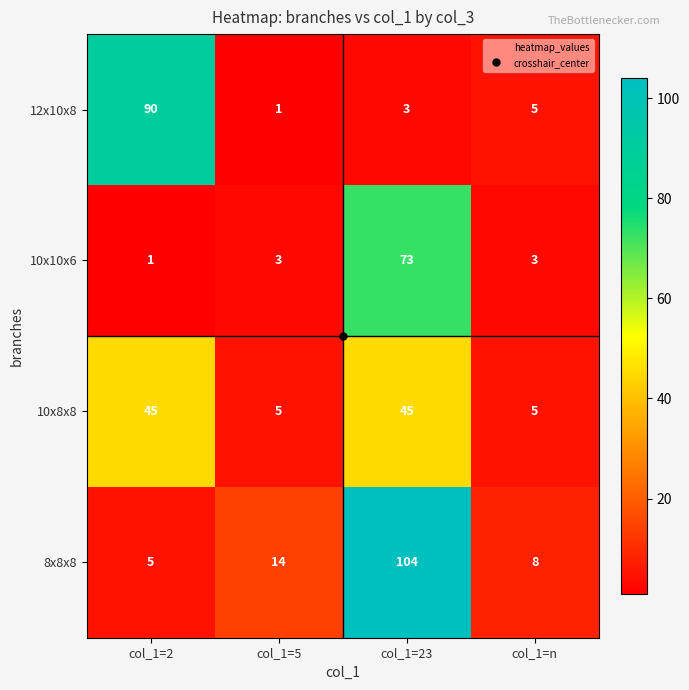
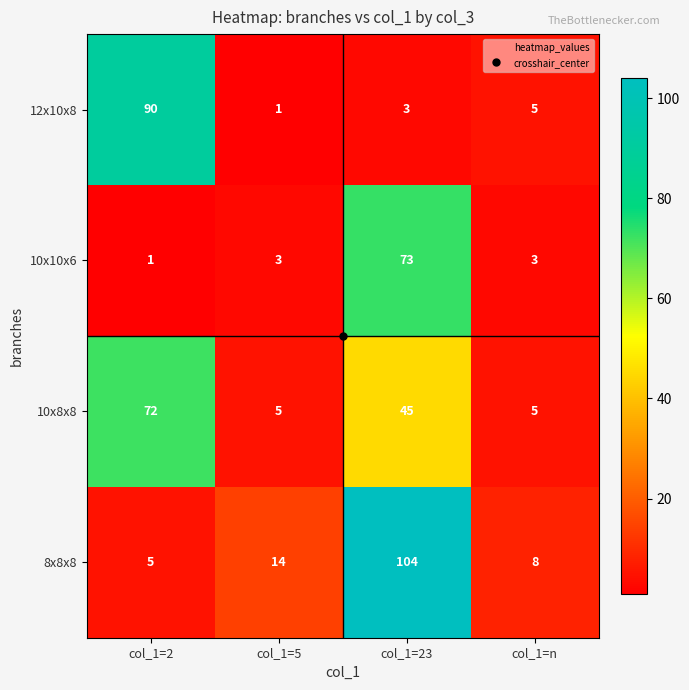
  {
    "12x10x8": {
      "col_1=2": 90,
      "col_1=5": 1,
      "col_1=23": 3,
      "col_1=n": 5
    },
    "10x10x6": {
      "col_1=2": 1,
      "col_1=5": 3,
      "col_1=23": 73,
      "col_1=n": 3
    },
    "10x8x8": {
-     "col_1=2": 45,
+     "col_1=2": 72,
      "col_1=5": 5,
      "col_1=23": 45,
      "col_1=n": 5
    },
    "8x8x8": {
      "col_1=2": 5,
      "col_1=5": 14,
      "col_1=23": 104,
      "col_1=n": 8
    }
  }
